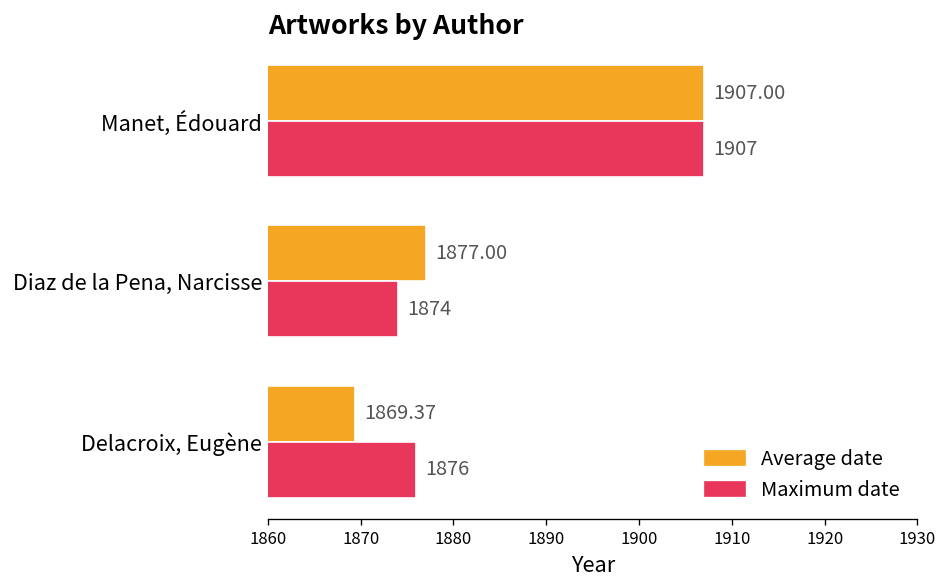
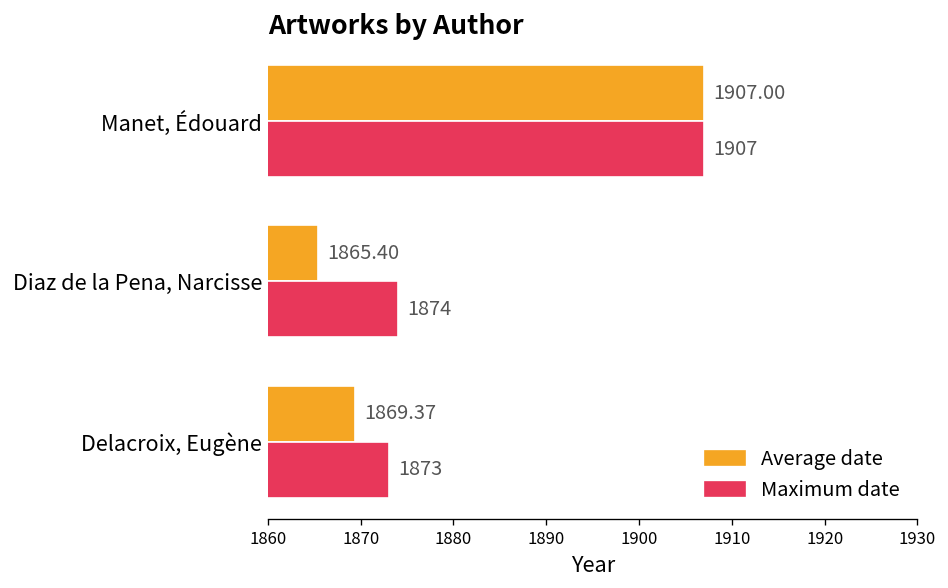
  {
    "Average date": {
      "Manet, Édouard": 1907.00,
-     "Diaz de la Pena, Narcisse": 1877.00,
+     "Diaz de la Pena, Narcisse": 1865.40,
      "Delacroix, Eugène": 1869.37
    },
    "Maximum date": {
      "Manet, Édouard": 1907,
      "Diaz de la Pena, Narcisse": 1874,
-     "Delacroix, Eugène": 1876
+     "Delacroix, Eugène": 1873
    }
  }
